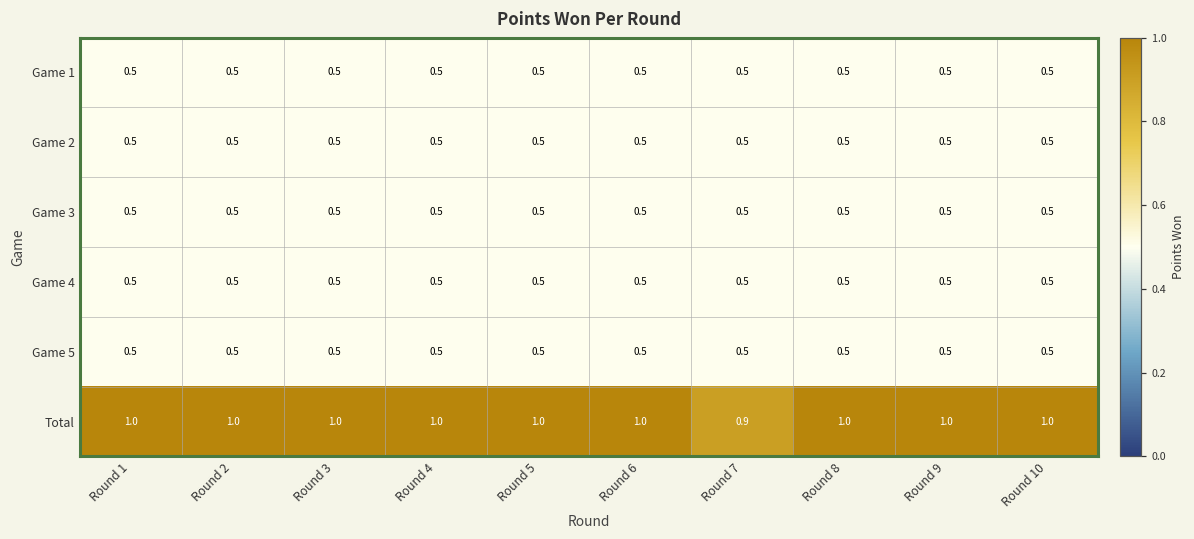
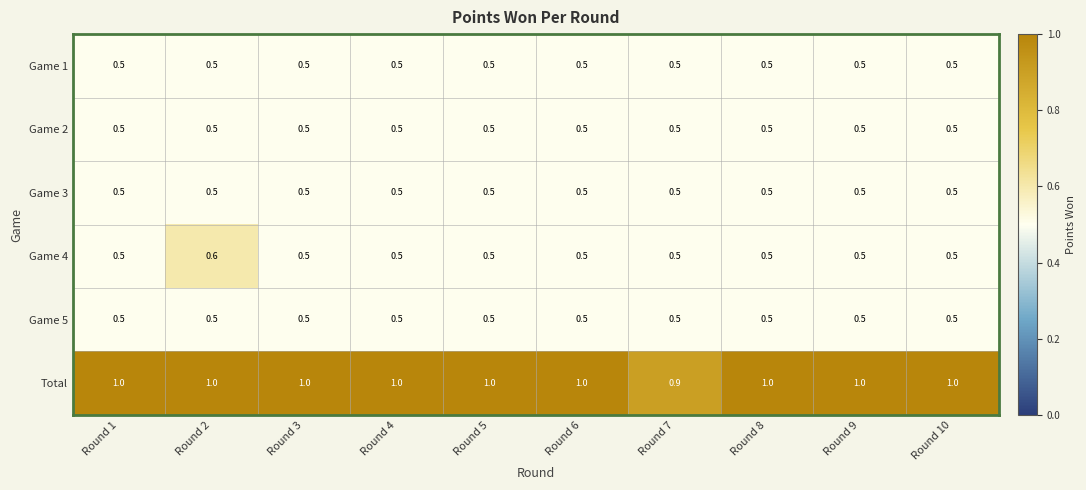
  {
    "Game 1": {
      "Round 1": 0.5,
      "Round 2": 0.5,
      "Round 3": 0.5,
      "Round 4": 0.5,
      "Round 5": 0.5,
      "Round 6": 0.5,
      "Round 7": 0.5,
      "Round 8": 0.5,
      "Round 9": 0.5,
      "Round 10": 0.5
    },
    "Game 2": {
      "Round 1": 0.5,
      "Round 2": 0.5,
      "Round 3": 0.5,
      "Round 4": 0.5,
      "Round 5": 0.5,
      "Round 6": 0.5,
      "Round 7": 0.5,
      "Round 8": 0.5,
      "Round 9": 0.5,
      "Round 10": 0.5
    },
    "Game 3": {
      "Round 1": 0.5,
      "Round 2": 0.5,
      "Round 3": 0.5,
      "Round 4": 0.5,
      "Round 5": 0.5,
      "Round 6": 0.5,
      "Round 7": 0.5,
      "Round 8": 0.5,
      "Round 9": 0.5,
      "Round 10": 0.5
    },
    "Game 4": {
      "Round 1": 0.5,
-     "Round 2": 0.5,
+     "Round 2": 0.6,
      "Round 3": 0.5,
      "Round 4": 0.5,
      "Round 5": 0.5,
      "Round 6": 0.5,
      "Round 7": 0.5,
      "Round 8": 0.5,
      "Round 9": 0.5,
      "Round 10": 0.5
    },
    "Game 5": {
      "Round 1": 0.5,
      "Round 2": 0.5,
      "Round 3": 0.5,
      "Round 4": 0.5,
      "Round 5": 0.5,
      "Round 6": 0.5,
      "Round 7": 0.5,
      "Round 8": 0.5,
      "Round 9": 0.5,
      "Round 10": 0.5
    },
    "Total": {
      "Round 1": 1.0,
      "Round 2": 1.0,
      "Round 3": 1.0,
      "Round 4": 1.0,
      "Round 5": 1.0,
      "Round 6": 1.0,
      "Round 7": 0.9,
      "Round 8": 1.0,
      "Round 9": 1.0,
      "Round 10": 1.0
    }
  }
